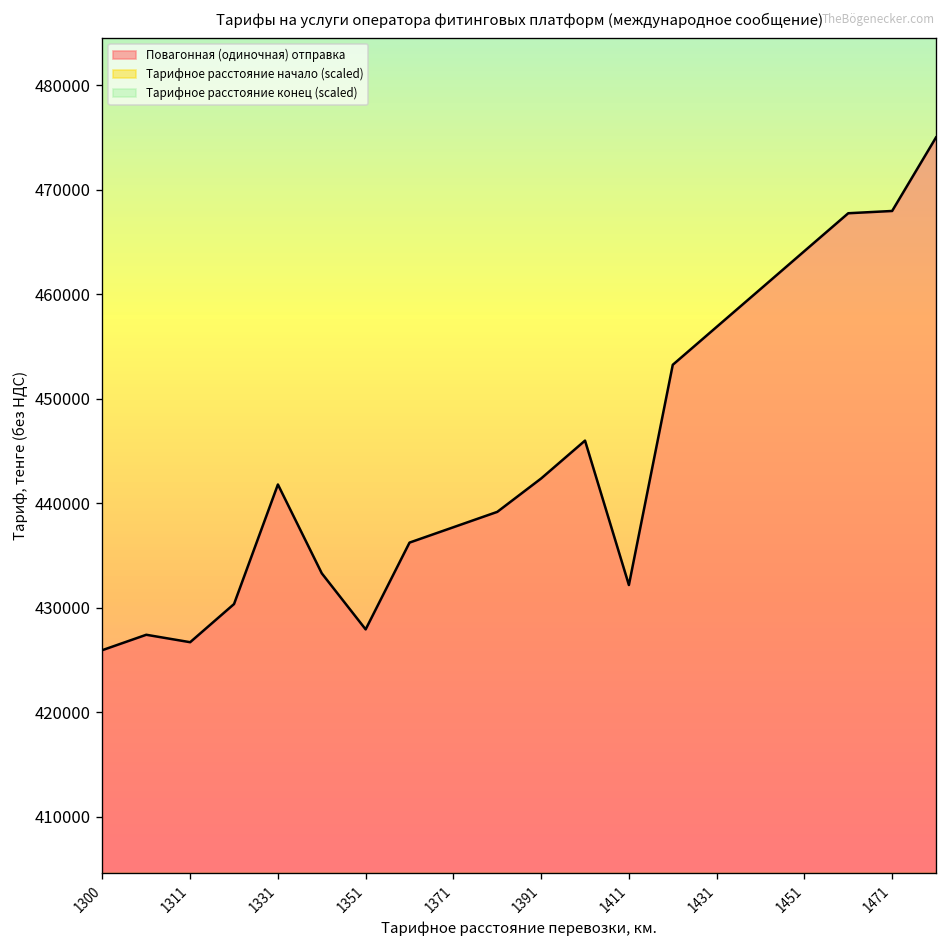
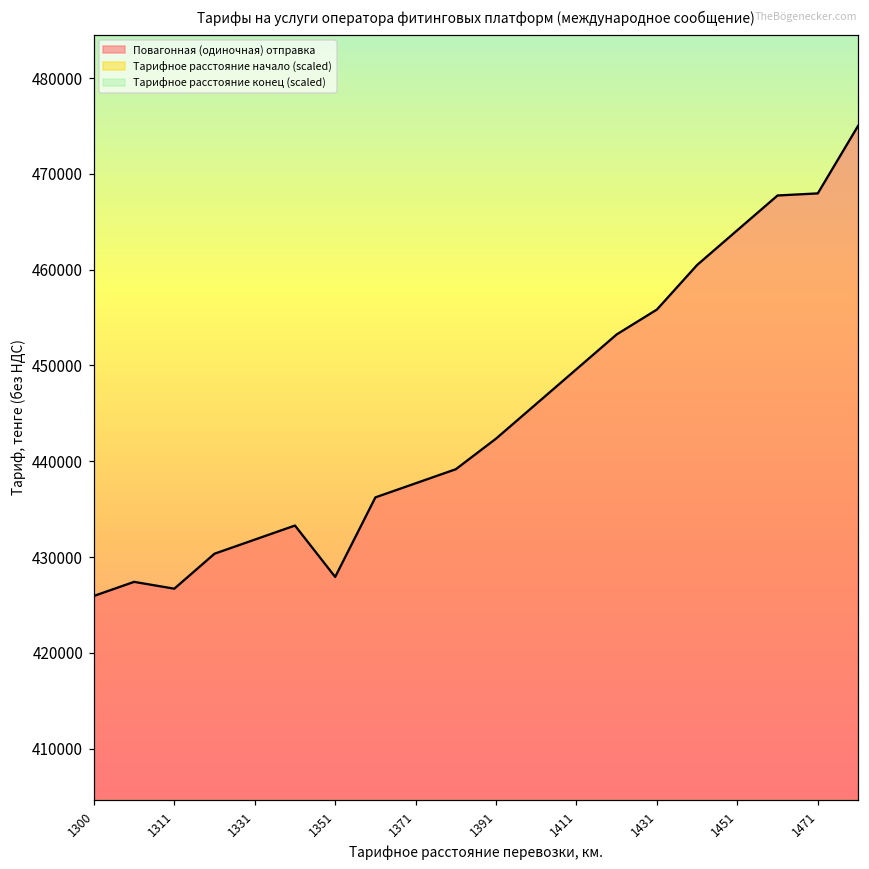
  {
    "Повагонная (одиночная) отправка": {
      "1300": 426000,
      "1311": 427000,
-     "1331": 442000,
+     "1331": 432000,
      "1351": 428000,
      "1371": 438000,
      "1391": 442000,
-     "1411": 432000,
-     "1431": 457000,
+     "1411": 450000,
+     "1431": 456000,
      "1451": 464000,
      "1471": 468000
    }
  }
